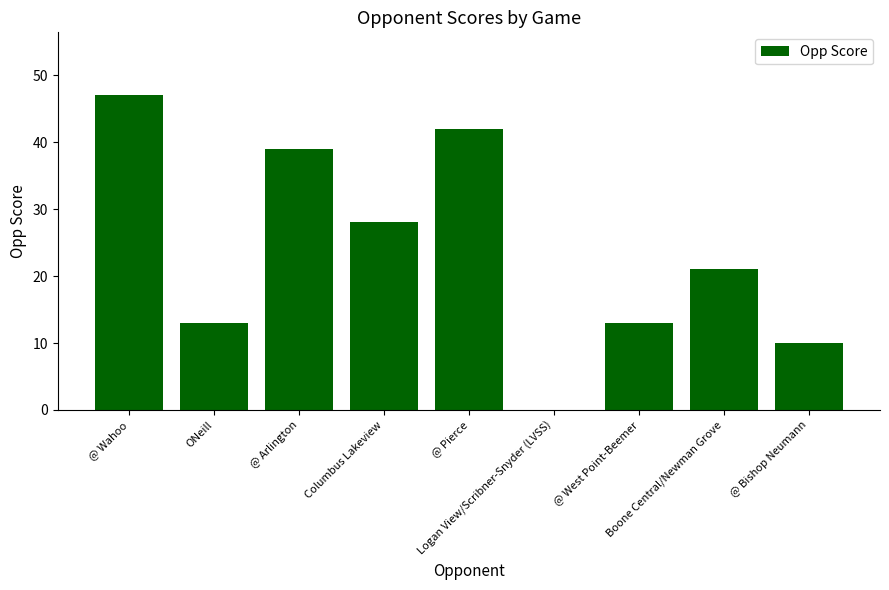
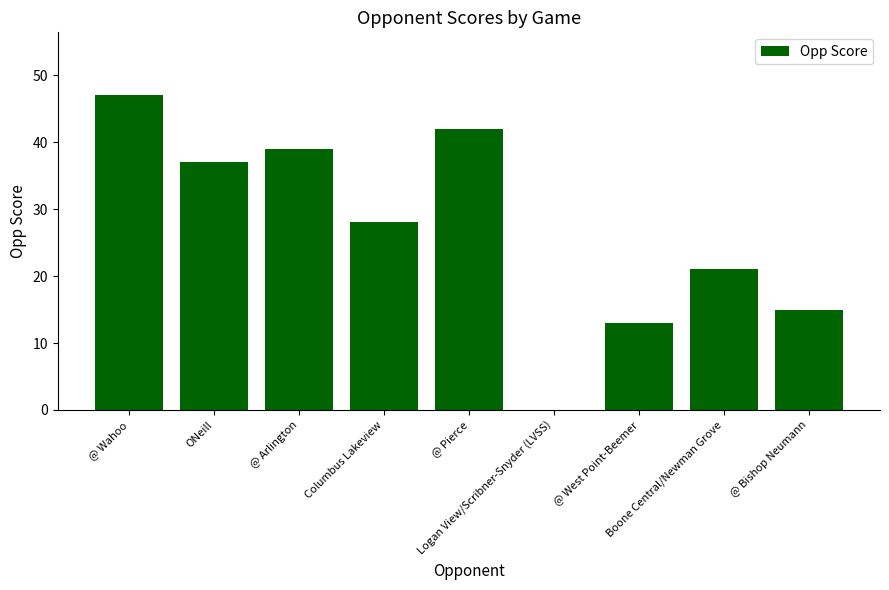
  {
    "@ Wahoo": 47,
-   "ONeill": 13,
+   "ONeill": 37,
    "@ Arlington": 39,
    "Columbus Lakeview": 28,
    "@ Pierce": 42,
    "Logan View/Scribner-Snyder (LVSS)": 0,
    "@ West Point-Beemer": 13,
    "Boone Central/Newman Grove": 21,
-   "@ Bishop Neumann": 10
+   "@ Bishop Neumann": 15
  }
